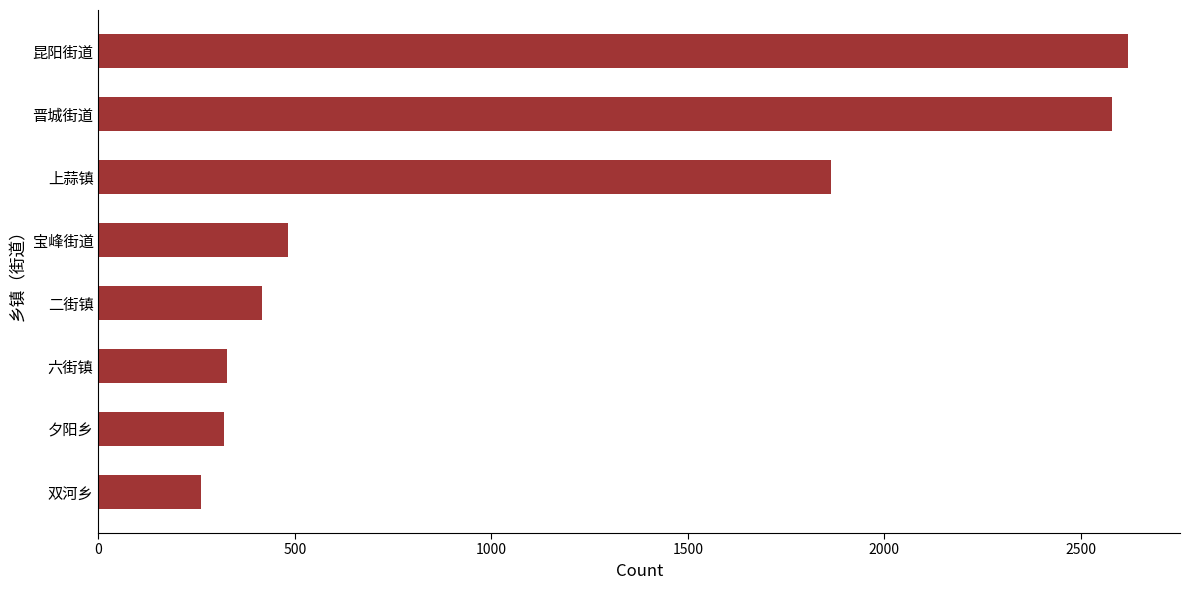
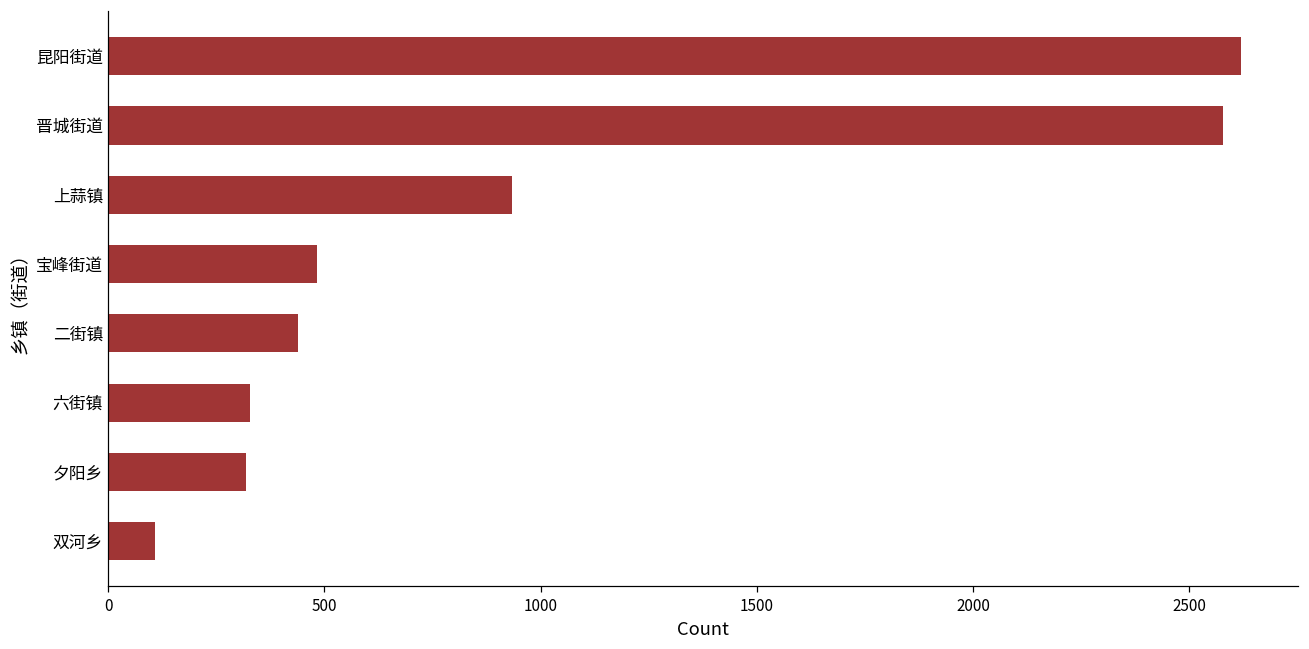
  {
    "昆阳街道": 2620,
    "晋城街道": 2580,
-   "上蒜镇": 1870,
+   "上蒜镇": 930,
    "宝峰街道": 480,
-   "二街镇": 420,
+   "二街镇": 440,
    "六街镇": 330,
    "夕阳乡": 320,
-   "双河乡": 260
+   "双河乡": 110
  }
